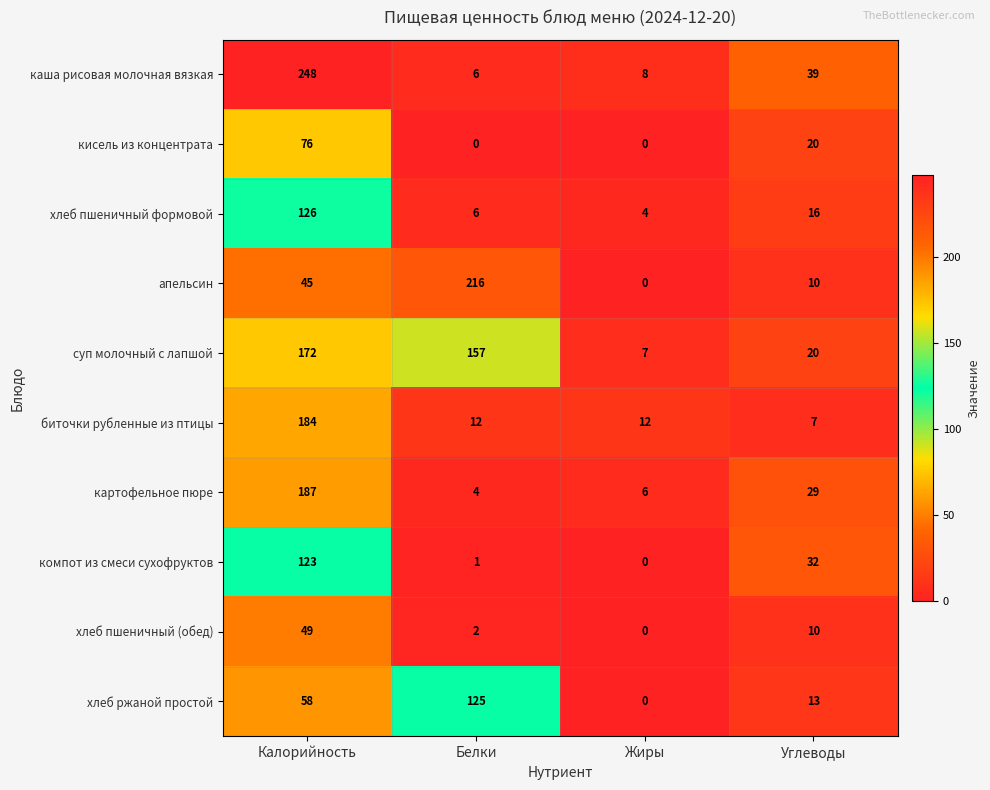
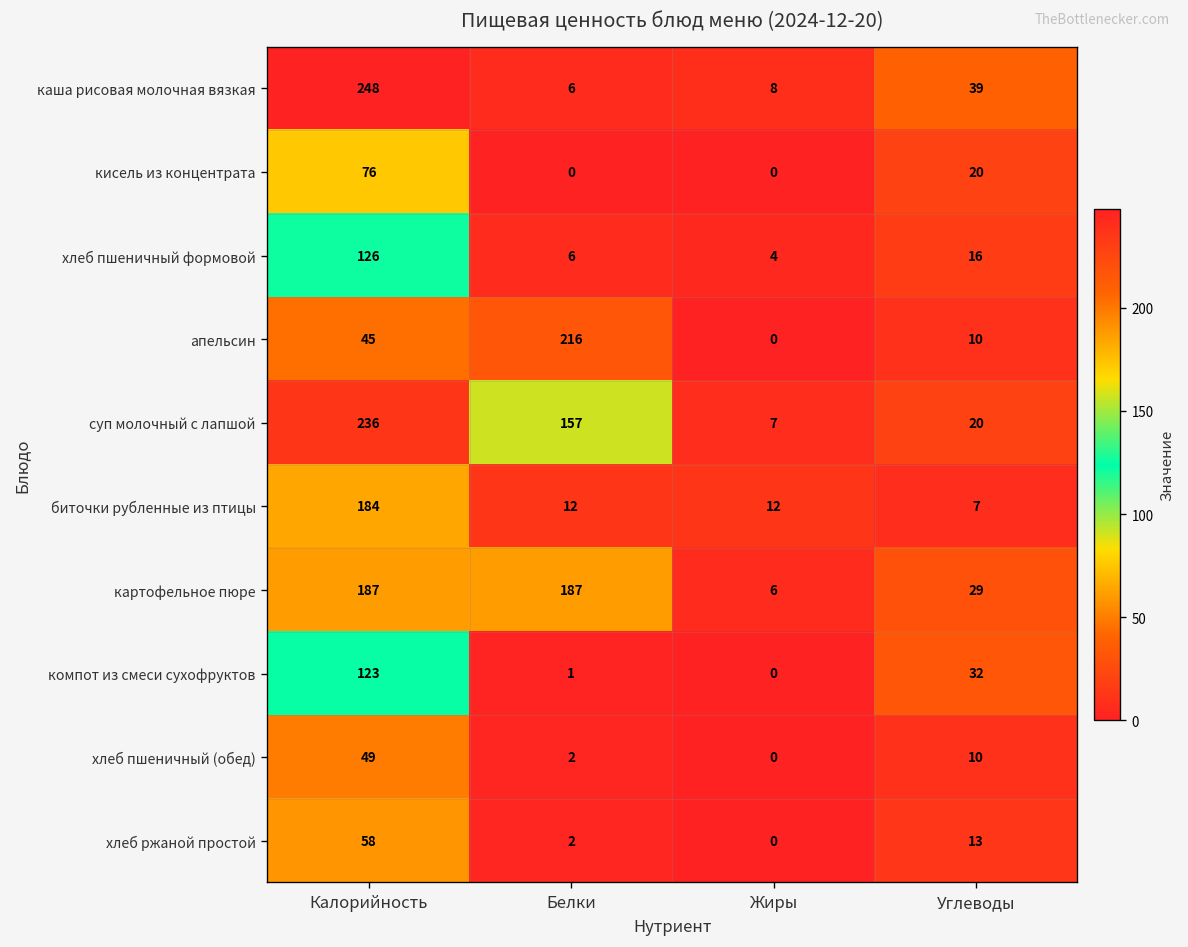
  {
    "каша рисовая молочная вязкая": {
      "Калорийность": 248,
      "Белки": 6,
      "Жиры": 8,
      "Углеводы": 39
    },
    "кисель из концентрата": {
      "Калорийность": 76,
      "Белки": 0,
      "Жиры": 0,
      "Углеводы": 20
    },
    "хлеб пшеничный формовой": {
      "Калорийность": 126,
      "Белки": 6,
      "Жиры": 4,
      "Углеводы": 16
    },
    "апельсин": {
      "Калорийность": 45,
      "Белки": 216,
      "Жиры": 0,
      "Углеводы": 10
    },
    "суп молочный с лапшой": {
-     "Калорийность": 172,
+     "Калорийность": 236,
      "Белки": 157,
      "Жиры": 7,
      "Углеводы": 20
    },
    "биточки рубленные из птицы": {
      "Калорийность": 184,
      "Белки": 12,
      "Жиры": 12,
      "Углеводы": 7
    },
    "картофельное пюре": {
      "Калорийность": 187,
-     "Белки": 4,
+     "Белки": 187,
      "Жиры": 6,
      "Углеводы": 29
    },
    "компот из смеси сухофруктов": {
      "Калорийность": 123,
      "Белки": 1,
      "Жиры": 0,
      "Углеводы": 32
    },
    "хлеб пшеничный (обед)": {
      "Калорийность": 49,
      "Белки": 2,
      "Жиры": 0,
      "Углеводы": 10
    },
    "хлеб ржаной простой": {
      "Калорийность": 58,
-     "Белки": 125,
+     "Белки": 2,
      "Жиры": 0,
      "Углеводы": 13
    }
  }
